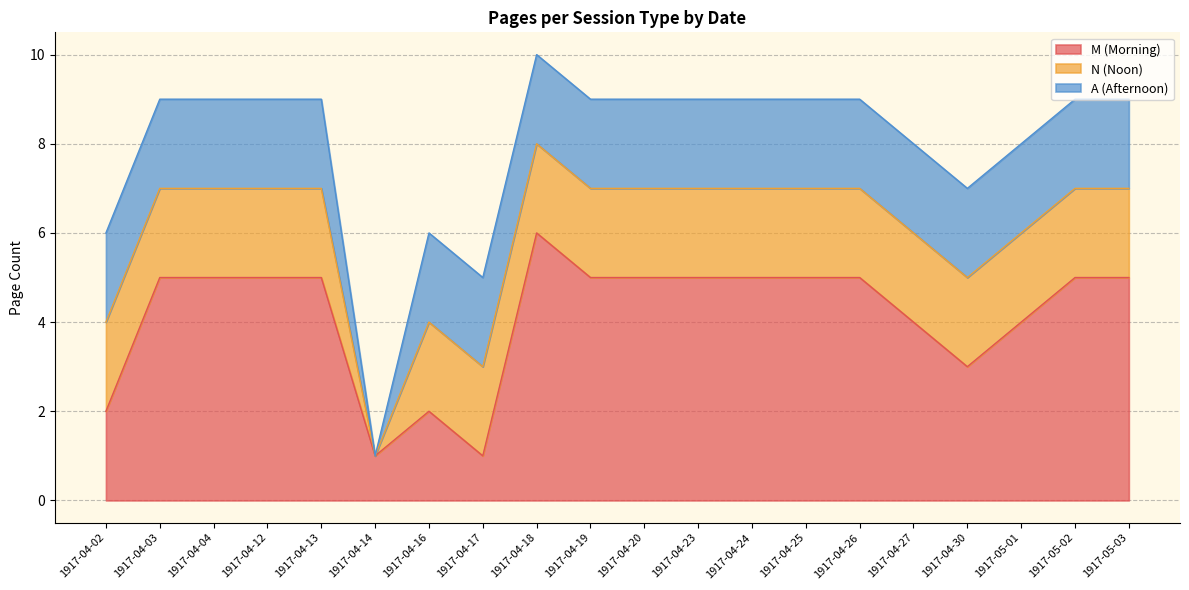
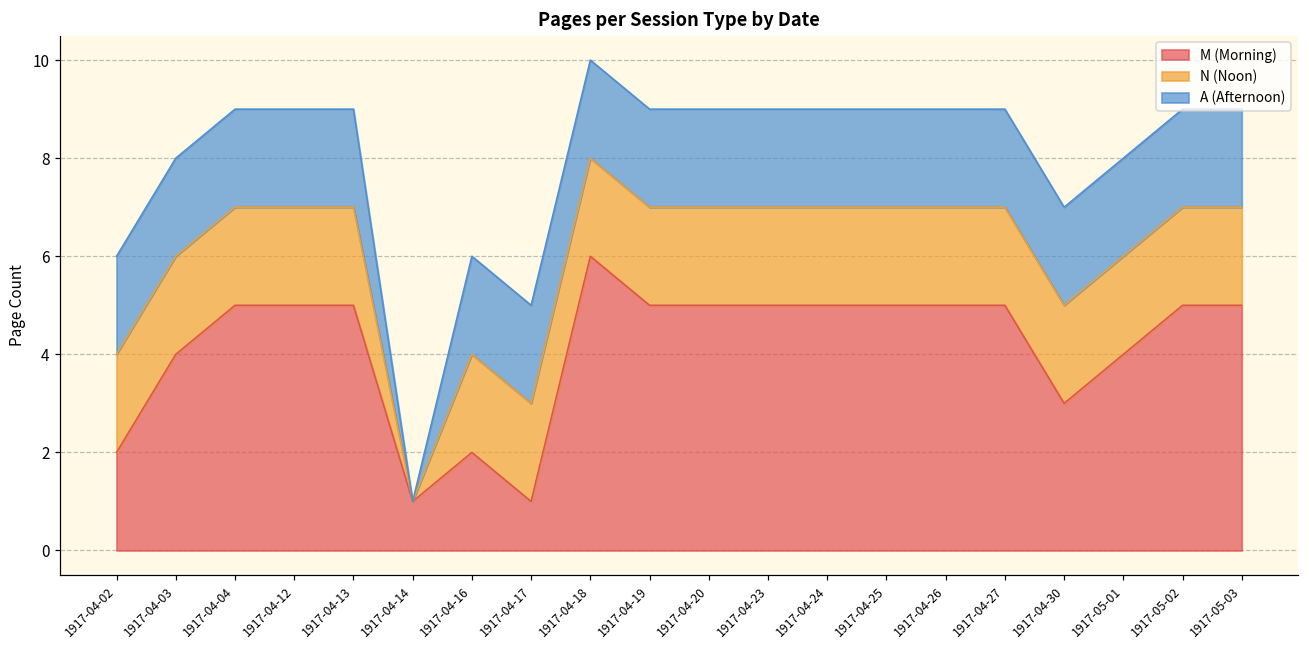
  {
    "M (Morning)": {
      "1917-04-02": 2,
-     "1917-04-03": 5,
+     "1917-04-03": 4,
      "1917-04-04": 5,
      "1917-04-12": 5,
      "1917-04-13": 5,
      "1917-04-16": 2,
      "1917-04-17": 1,
      "1917-04-18": 6,
      "1917-04-19": 5,
      "1917-04-20": 5,
      "1917-04-23": 5,
      "1917-04-24": 5,
      "1917-04-25": 5,
      "1917-04-26": 5,
-     "1917-04-27": 4,
+     "1917-04-27": 5,
      "1917-04-30": 3,
      "1917-05-01": 4,
      "1917-05-02": 5,
      "1917-05-03": 5
    },
    "N (Noon)": {
      "1917-04-02": 2,
      "1917-04-03": 2,
      "1917-04-04": 2,
      "1917-04-12": 2,
      "1917-04-13": 2,
      "1917-04-16": 2,
      "1917-04-17": 2,
      "1917-04-18": 2,
      "1917-04-19": 2,
      "1917-04-20": 2,
      "1917-04-23": 2,
      "1917-04-24": 2,
      "1917-04-25": 2,
      "1917-04-26": 2,
      "1917-04-27": 2,
      "1917-04-30": 2,
      "1917-05-01": 2,
      "1917-05-02": 2,
      "1917-05-03": 2
    },
    "A (Afternoon)": {
      "1917-04-02": 2,
      "1917-04-03": 2,
      "1917-04-04": 2,
      "1917-04-12": 2,
      "1917-04-13": 2,
      "1917-04-16": 2,
      "1917-04-17": 2,
      "1917-04-18": 2,
      "1917-04-19": 2,
      "1917-04-20": 2,
      "1917-04-23": 2,
      "1917-04-24": 2,
      "1917-04-25": 2,
      "1917-04-26": 2,
      "1917-04-27": 2,
      "1917-04-30": 2,
      "1917-05-01": 2
    }
  }
